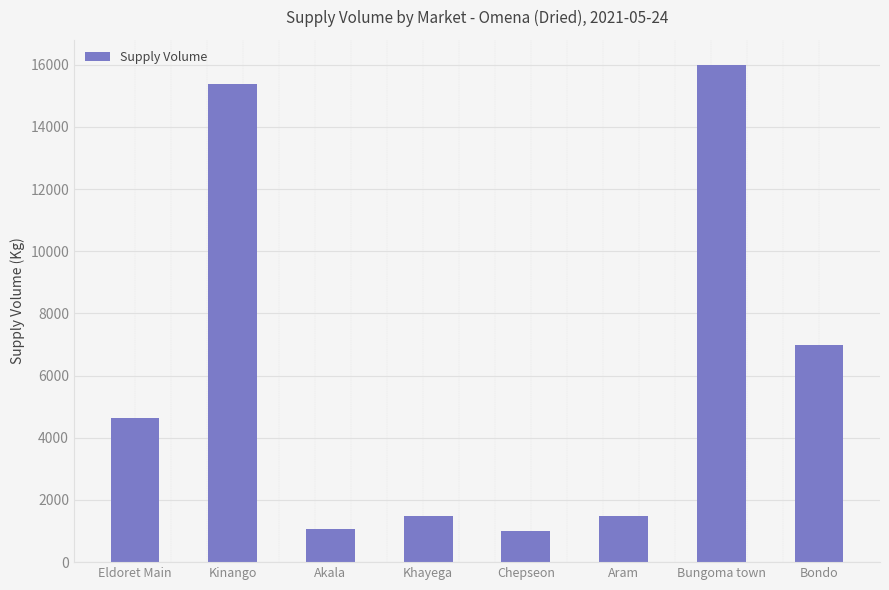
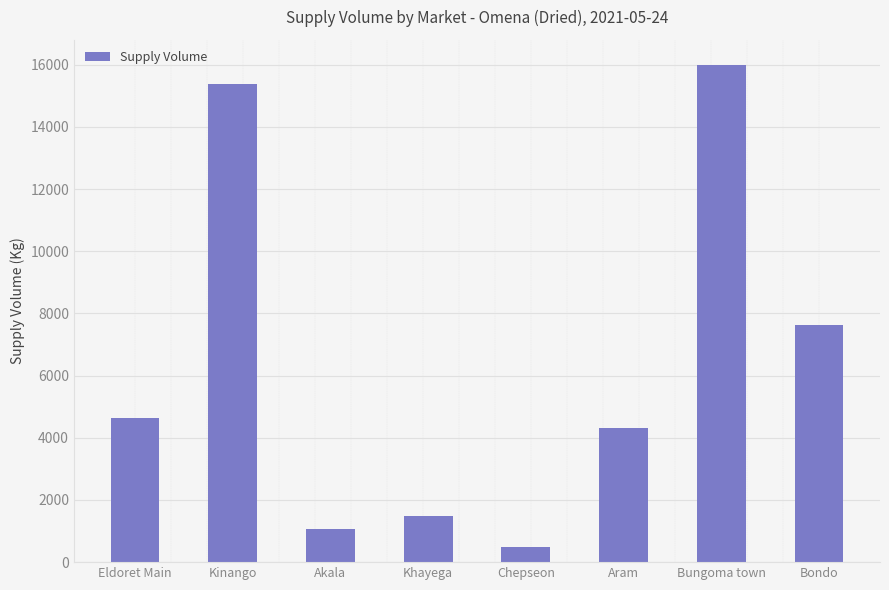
  {
    "Eldoret Main": 4600,
    "Kinango": 15400,
    "Akala": 1100,
    "Khayega": 1500,
-   "Chepseon": 1000,
-   "Aram": 1500,
+   "Chepseon": 500,
+   "Aram": 4300,
    "Bungoma town": 16000,
-   "Bondo": 7000
+   "Bondo": 7600
  }
